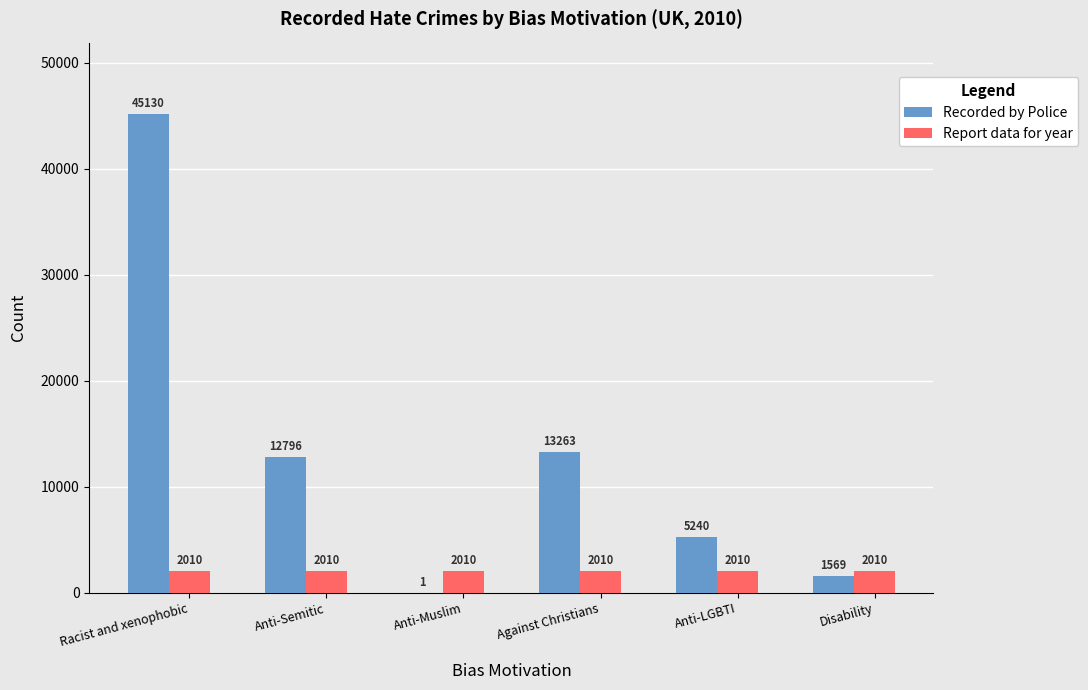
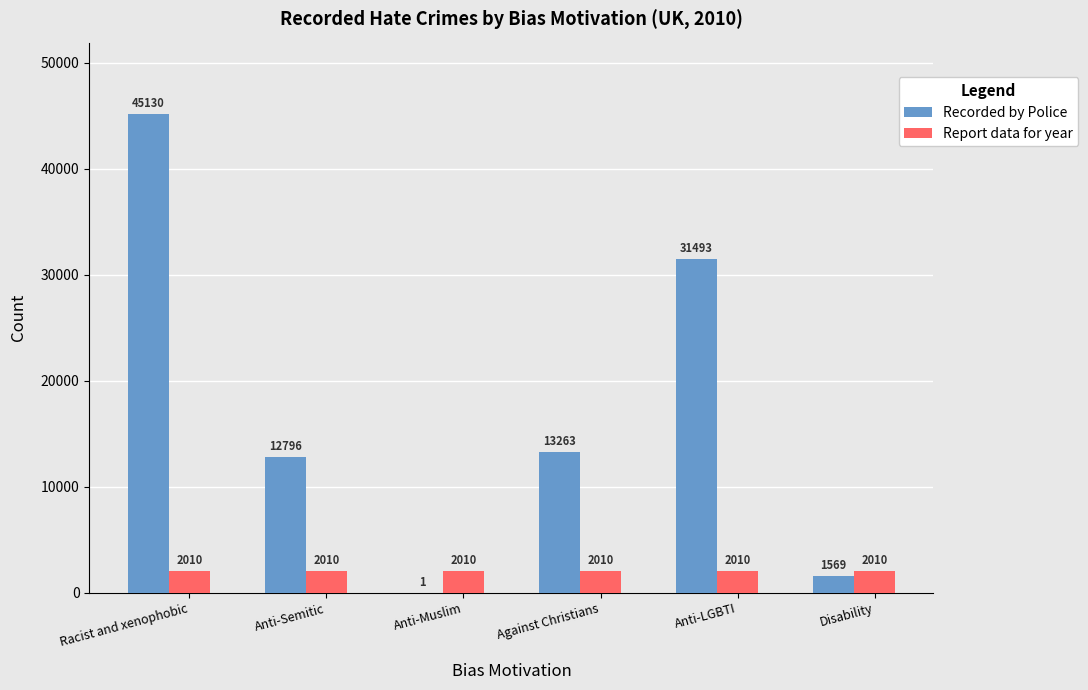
  {
    "Recorded by Police": {
      "Racist and xenophobic": 45130,
      "Anti-Semitic": 12796,
      "Anti-Muslim": 1,
      "Against Christians": 13263,
-     "Anti-LGBTI": 5240,
+     "Anti-LGBTI": 31493,
      "Disability": 1569
    },
    "Report data for year": {
      "Racist and xenophobic": 2010,
      "Anti-Semitic": 2010,
      "Anti-Muslim": 2010,
      "Against Christians": 2010,
      "Anti-LGBTI": 2010,
      "Disability": 2010
    }
  }
